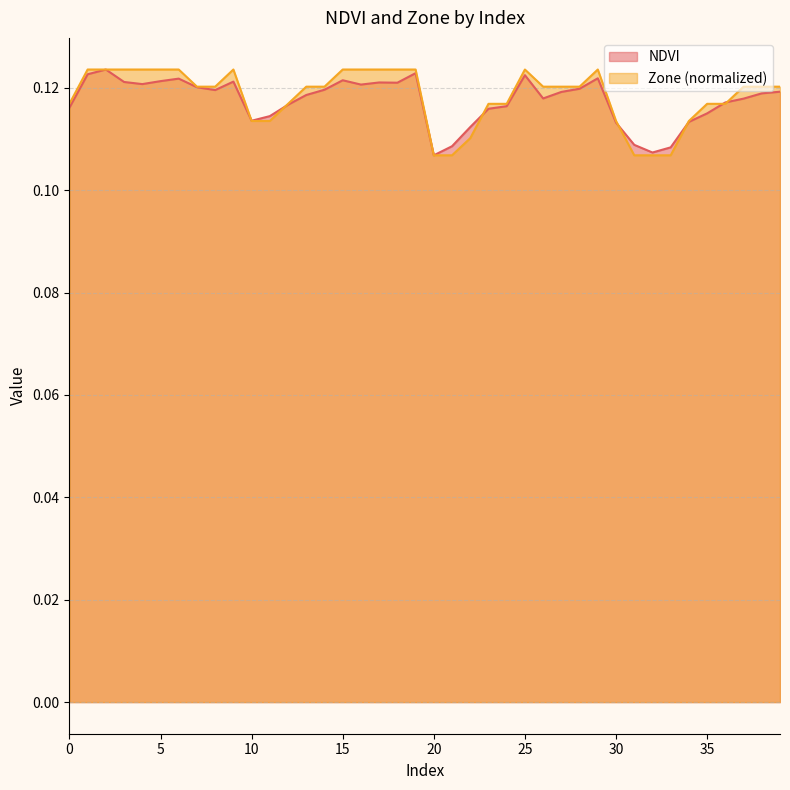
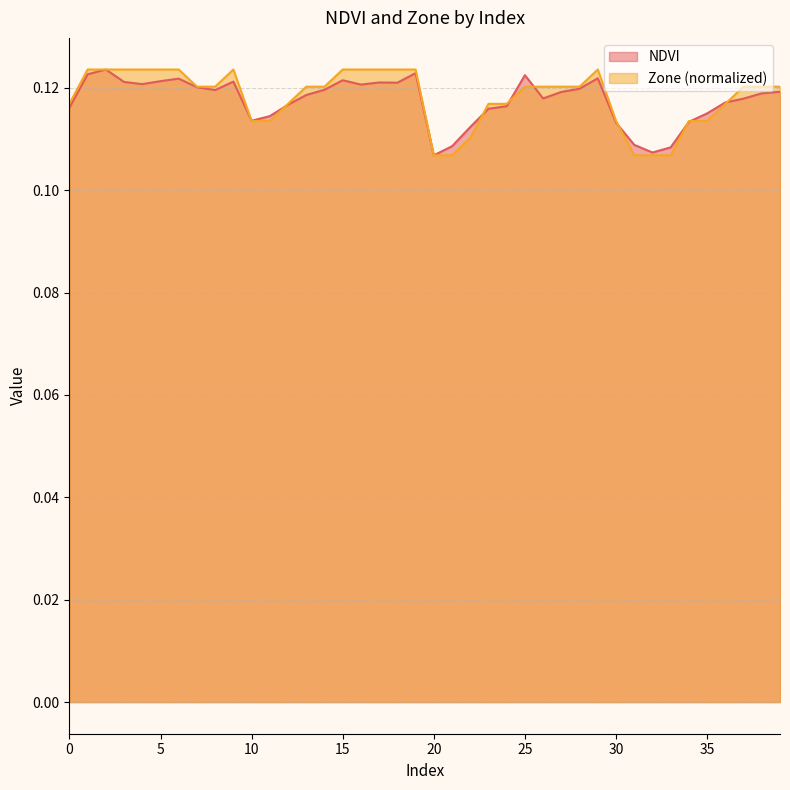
  {
    "NDVI": {
      "0": 0.116,
      "5": 0.121,
      "15": 0.121,
      "25": 0.122,
      "35": 0.115
    },
    "Zone (normalized)": {
      "0": 0.117,
      "5": 0.124,
      "15": 0.124,
-     "25": 0.124,
-     "35": 0.117
+     "25": 0.120,
+     "35": 0.114
    }
  }
